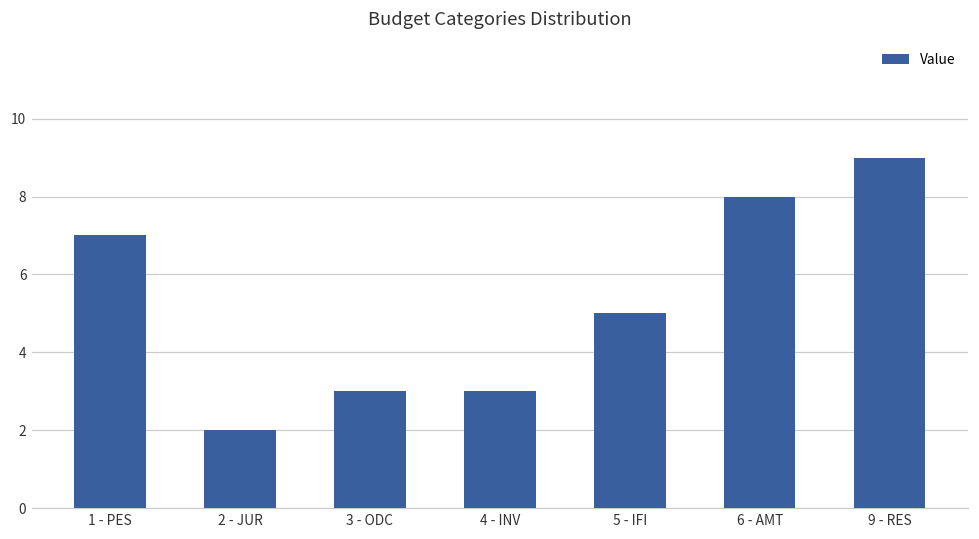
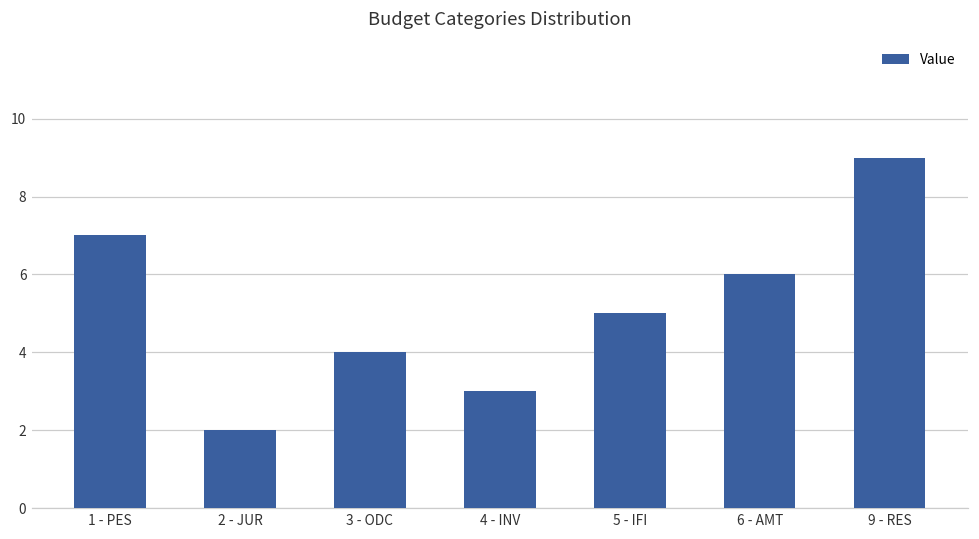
  {
    "1 - PES": 7,
    "2 - JUR": 2,
-   "3 - ODC": 3,
+   "3 - ODC": 4,
    "4 - INV": 3,
    "5 - IFI": 5,
-   "6 - AMT": 8,
+   "6 - AMT": 6,
    "9 - RES": 9
  }
